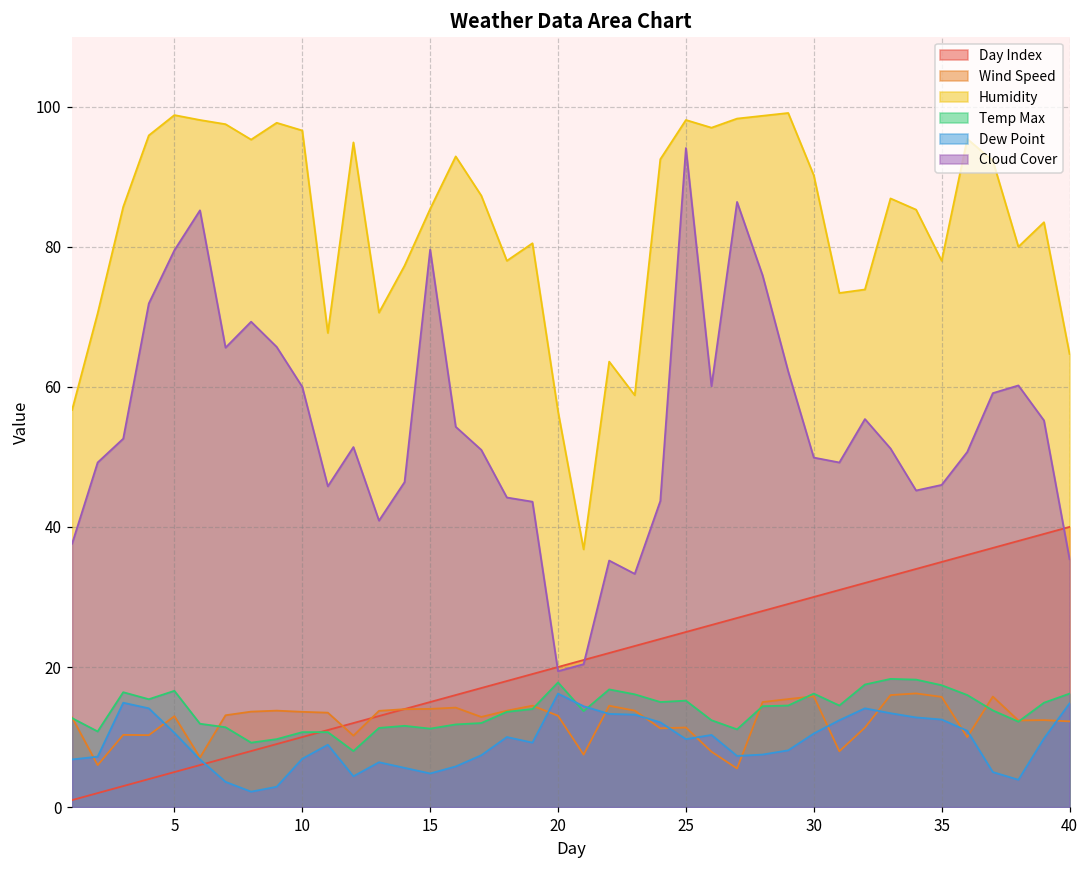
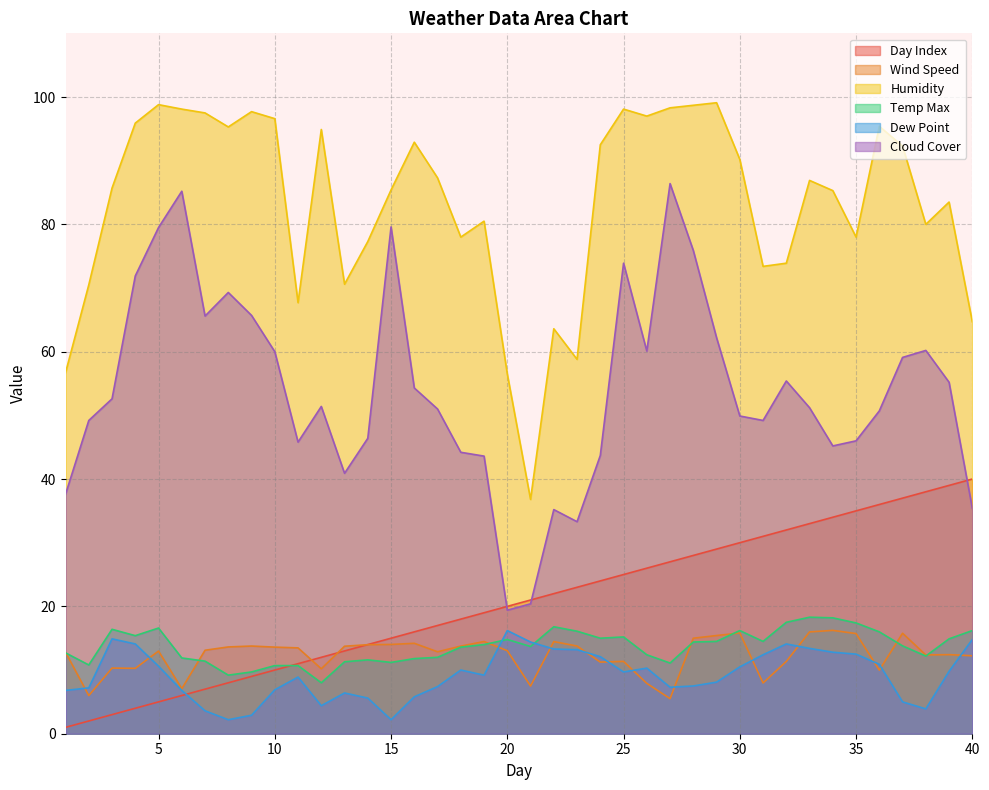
  {
    "Temp Max": {
      "5": 17,
      "10": 11,
      "15": 11,
-     "20": 18,
+     "20": 15,
      "25": 15,
      "35": 17,
      "40": 16
    },
    "Dew Point": {
      "5": 11,
      "10": 7,
-     "15": 5,
+     "15": 2,
      "20": 16,
      "25": 10,
      "30": 11,
      "35": 13,
      "40": 15
    },
    "Cloud Cover": {
      "5": 80,
      "10": 60,
      "15": 80,
      "20": 19,
-     "25": 94,
+     "25": 74,
      "30": 50,
      "35": 46,
      "40": 35
    }
  }
